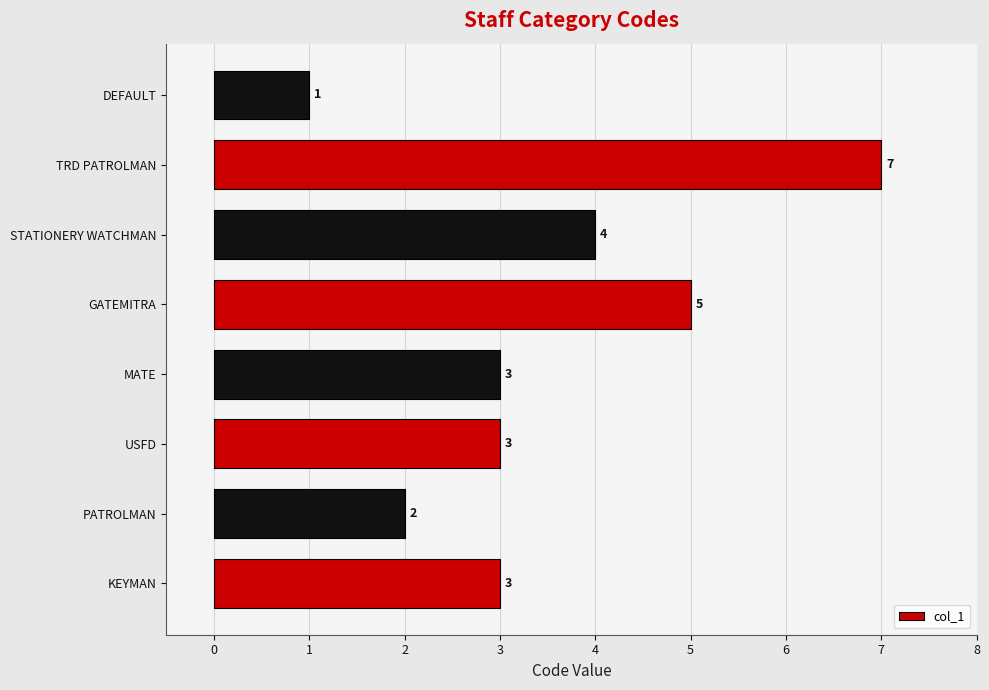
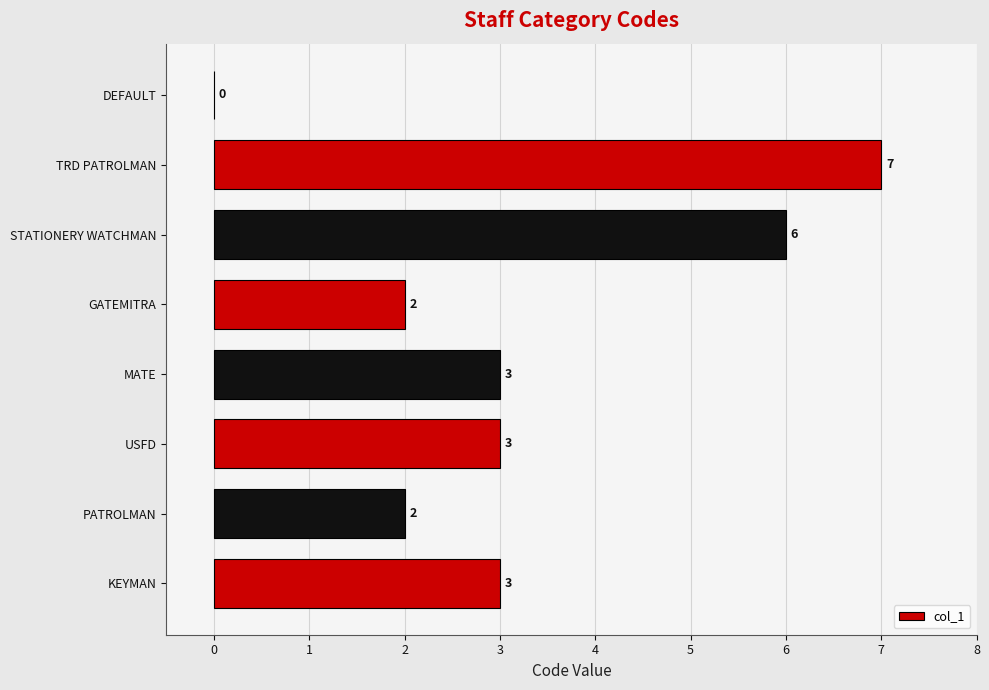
  {
-   "DEFAULT": 1,
+   "DEFAULT": 0,
    "TRD PATROLMAN": 7,
-   "STATIONERY WATCHMAN": 4,
-   "GATEMITRA": 5,
+   "STATIONERY WATCHMAN": 6,
+   "GATEMITRA": 2,
    "MATE": 3,
    "USFD": 3,
    "PATROLMAN": 2,
    "KEYMAN": 3
  }
